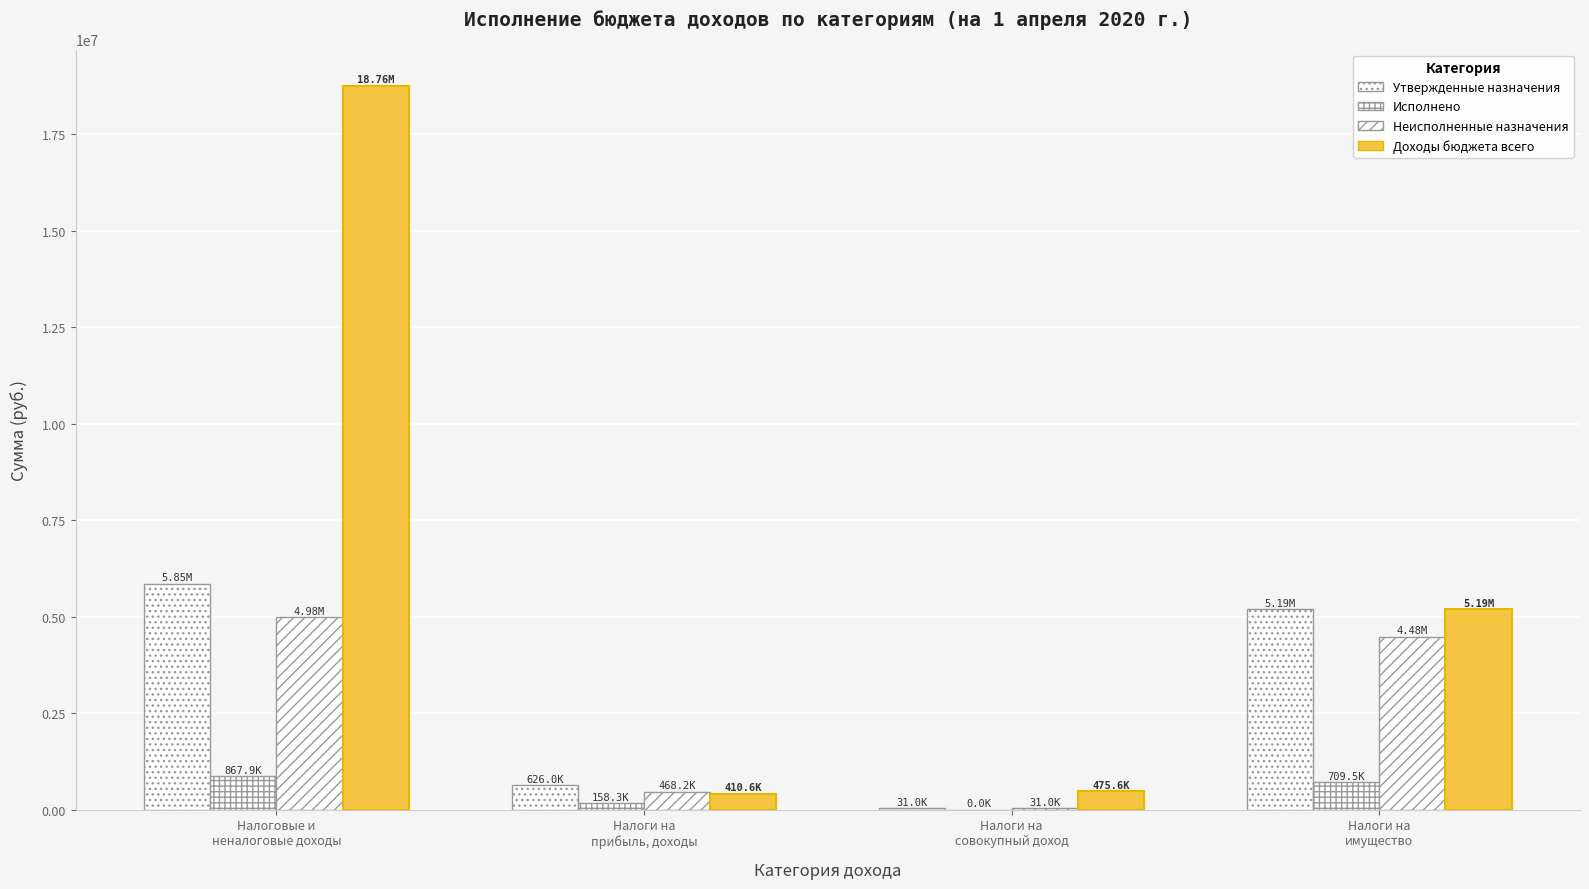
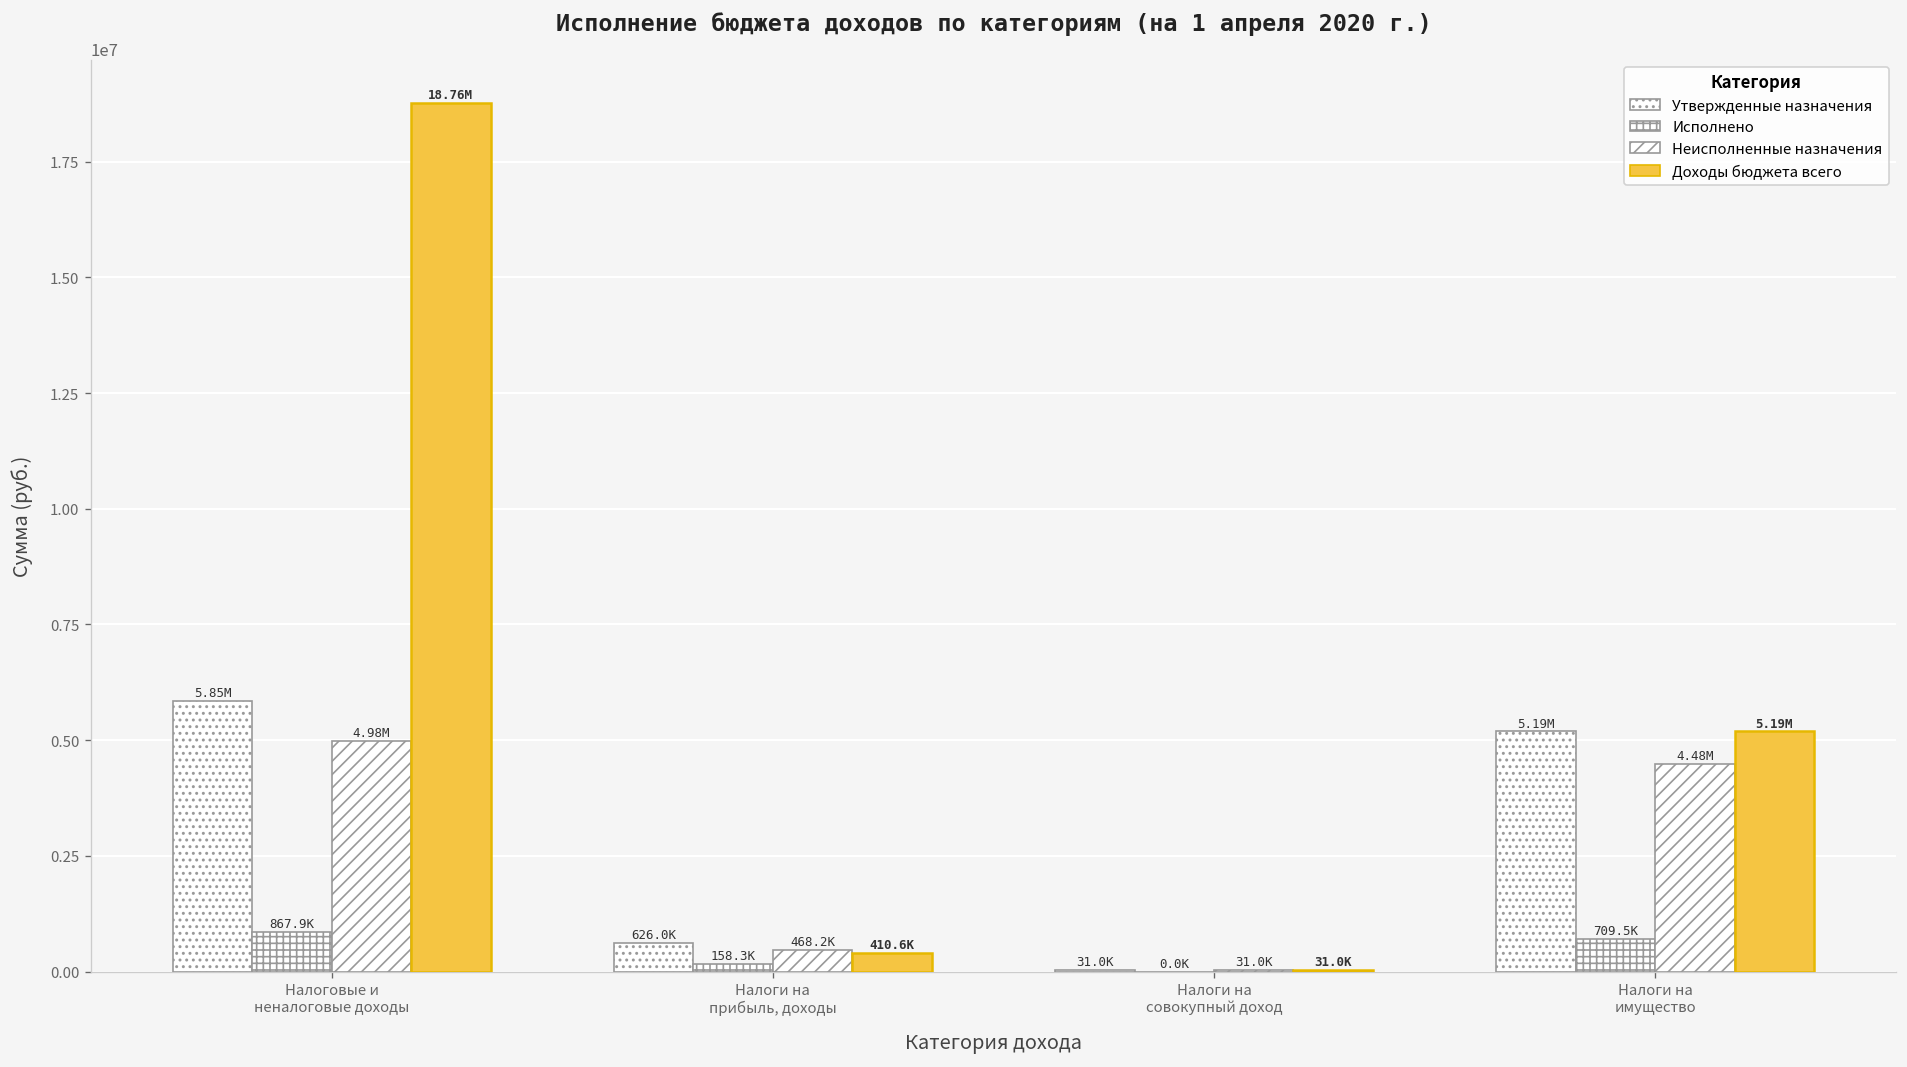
  {
    "Доходы бюджета всего": {
      "Налоговые и неналоговые доходы": "18.76M",
      "Налоги на прибыль, доходы": "410.6K",
-     "Налоги на совокупный доход": "475.6K",
+     "Налоги на совокупный доход": "31.0K",
      "Налоги на имущество": "5.19M"
    }
  }
